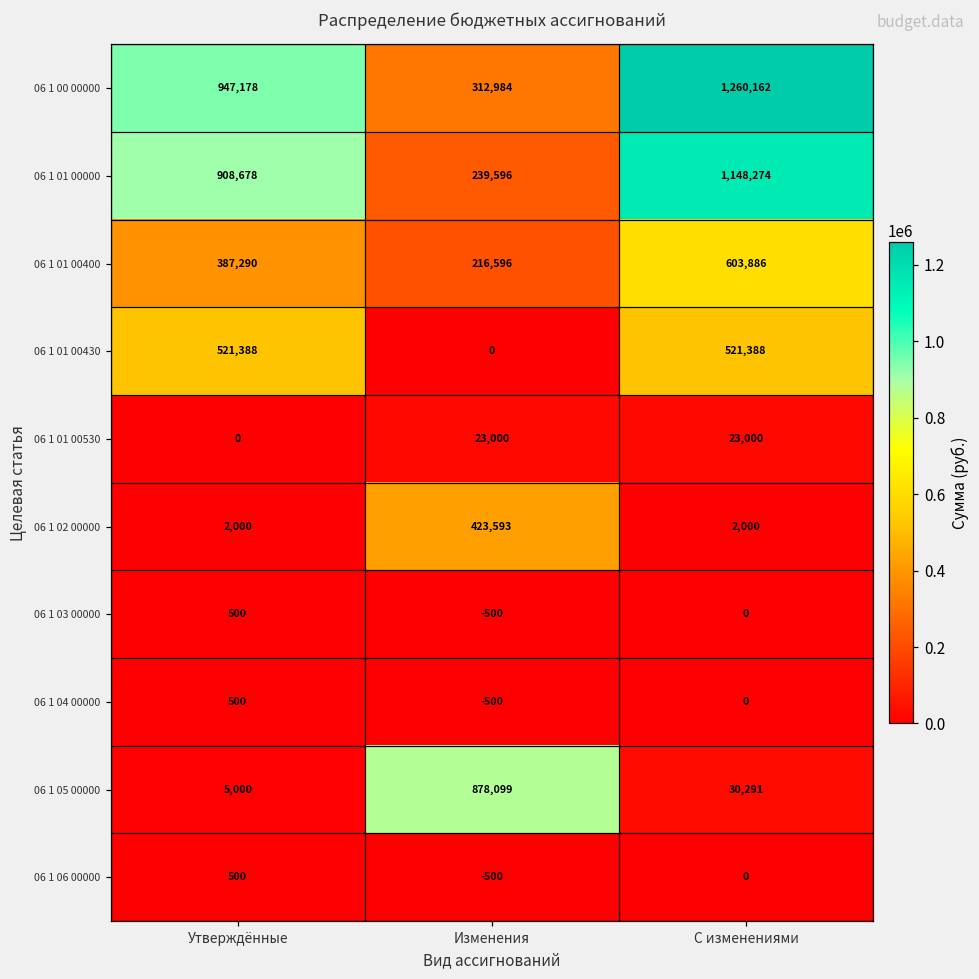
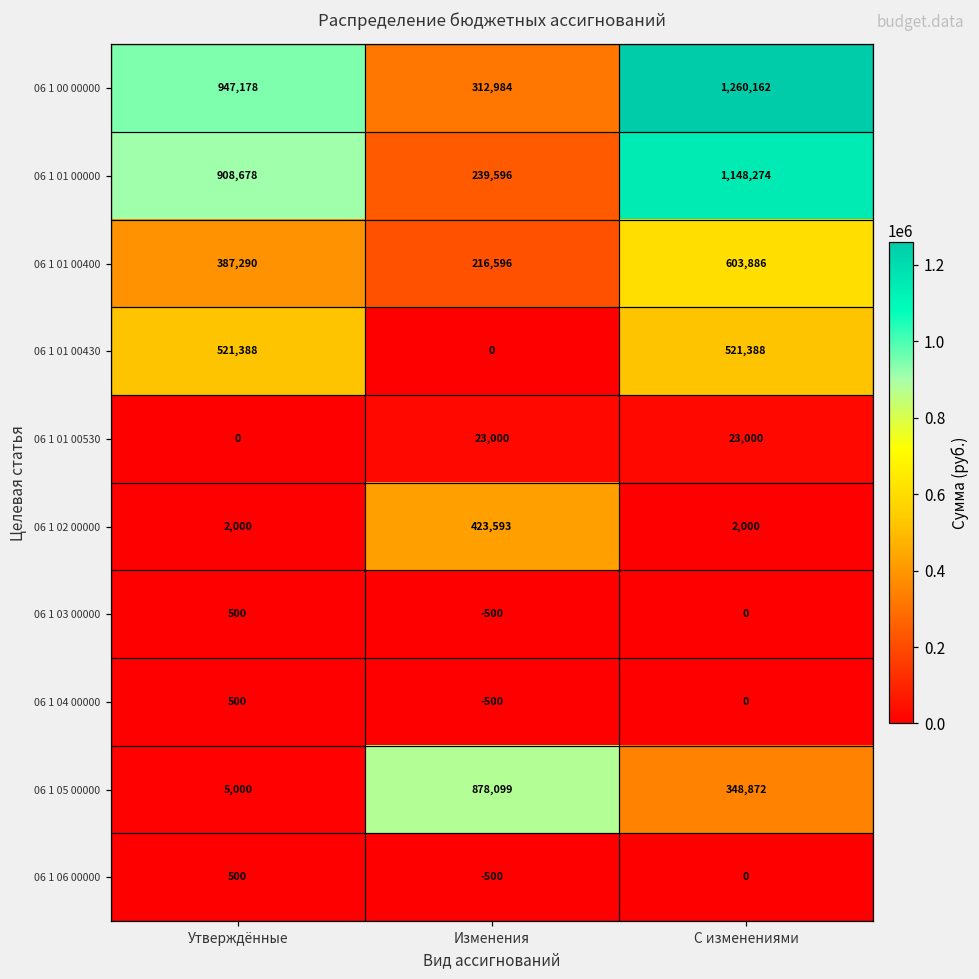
  {
    "06 1 00 00000": {
      "Утверждённые": "947,178",
      "Изменения": "312,984",
      "С изменениями": "1,260,162"
    },
    "06 1 01 00000": {
      "Утверждённые": "908,678",
      "Изменения": "239,596",
      "С изменениями": "1,148,274"
    },
    "06 1 01 00400": {
      "Утверждённые": "387,290",
      "Изменения": "216,596",
      "С изменениями": "603,886"
    },
    "06 1 01 00430": {
      "Утверждённые": "521,388",
      "Изменения": "0",
      "С изменениями": "521,388"
    },
    "06 1 01 00530": {
      "Утверждённые": "0",
      "Изменения": "23,000",
      "С изменениями": "23,000"
    },
    "06 1 02 00000": {
      "Утверждённые": "2,000",
      "Изменения": "423,593",
      "С изменениями": "2,000"
    },
    "06 1 03 00000": {
      "Утверждённые": "500",
      "Изменения": "-500",
      "С изменениями": "0"
    },
    "06 1 04 00000": {
      "Утверждённые": "500",
      "Изменения": "-500",
      "С изменениями": "0"
    },
    "06 1 05 00000": {
      "Утверждённые": "5,000",
      "Изменения": "878,099",
-     "С изменениями": "30,291"
+     "С изменениями": "348,872"
    },
    "06 1 06 00000": {
      "Утверждённые": "500",
      "Изменения": "-500",
      "С изменениями": "0"
    }
  }
